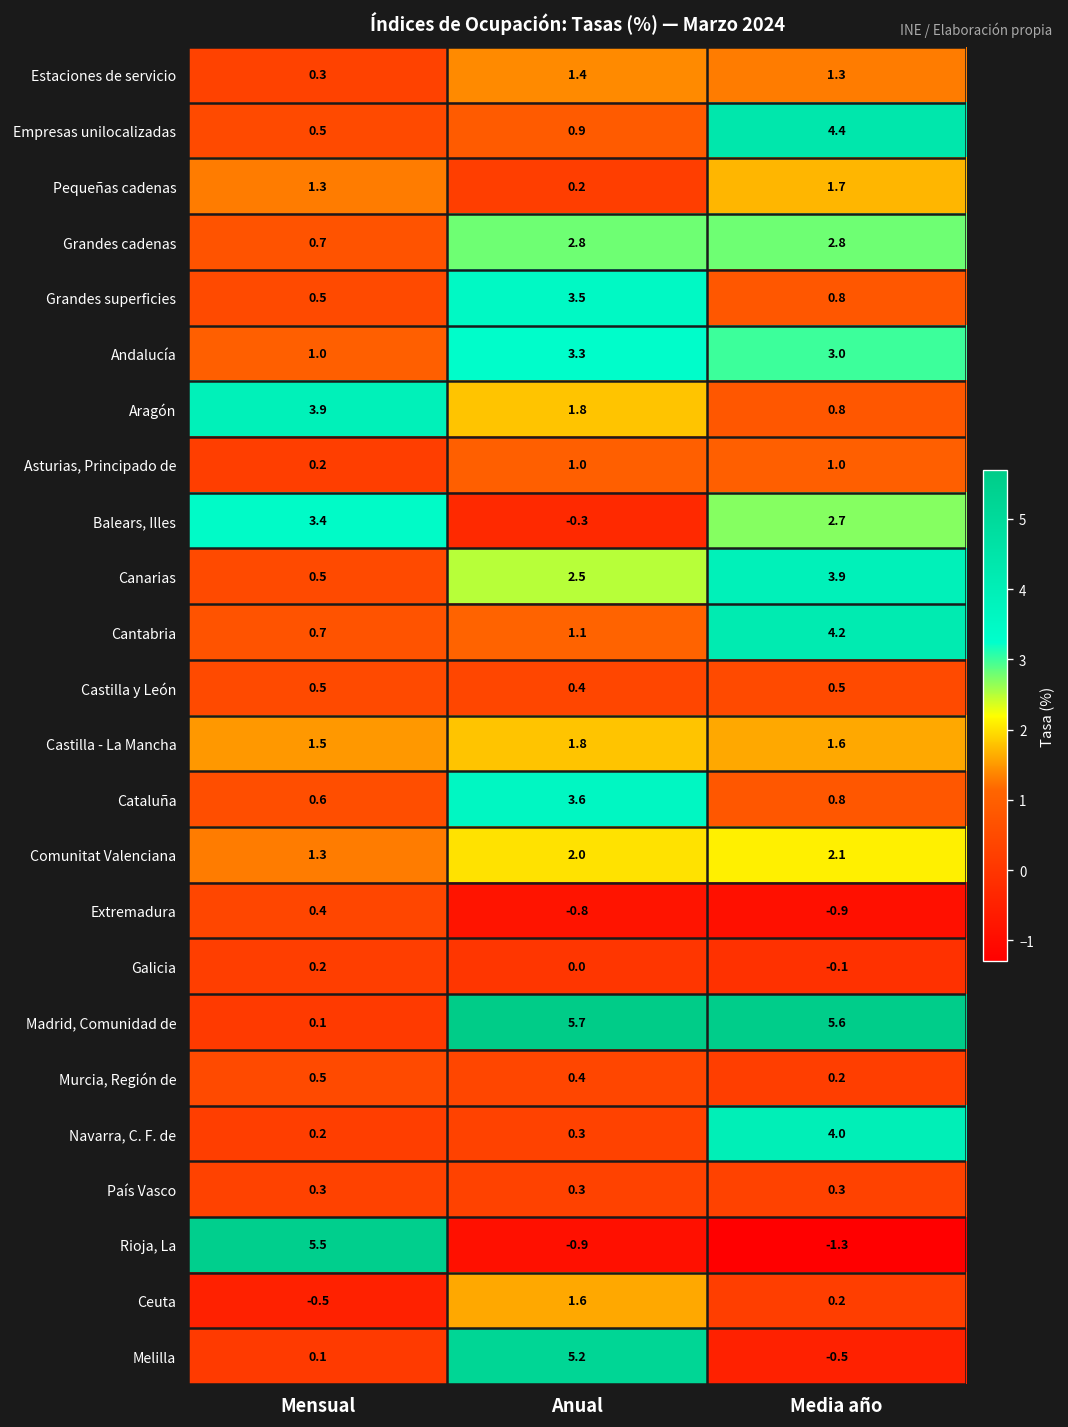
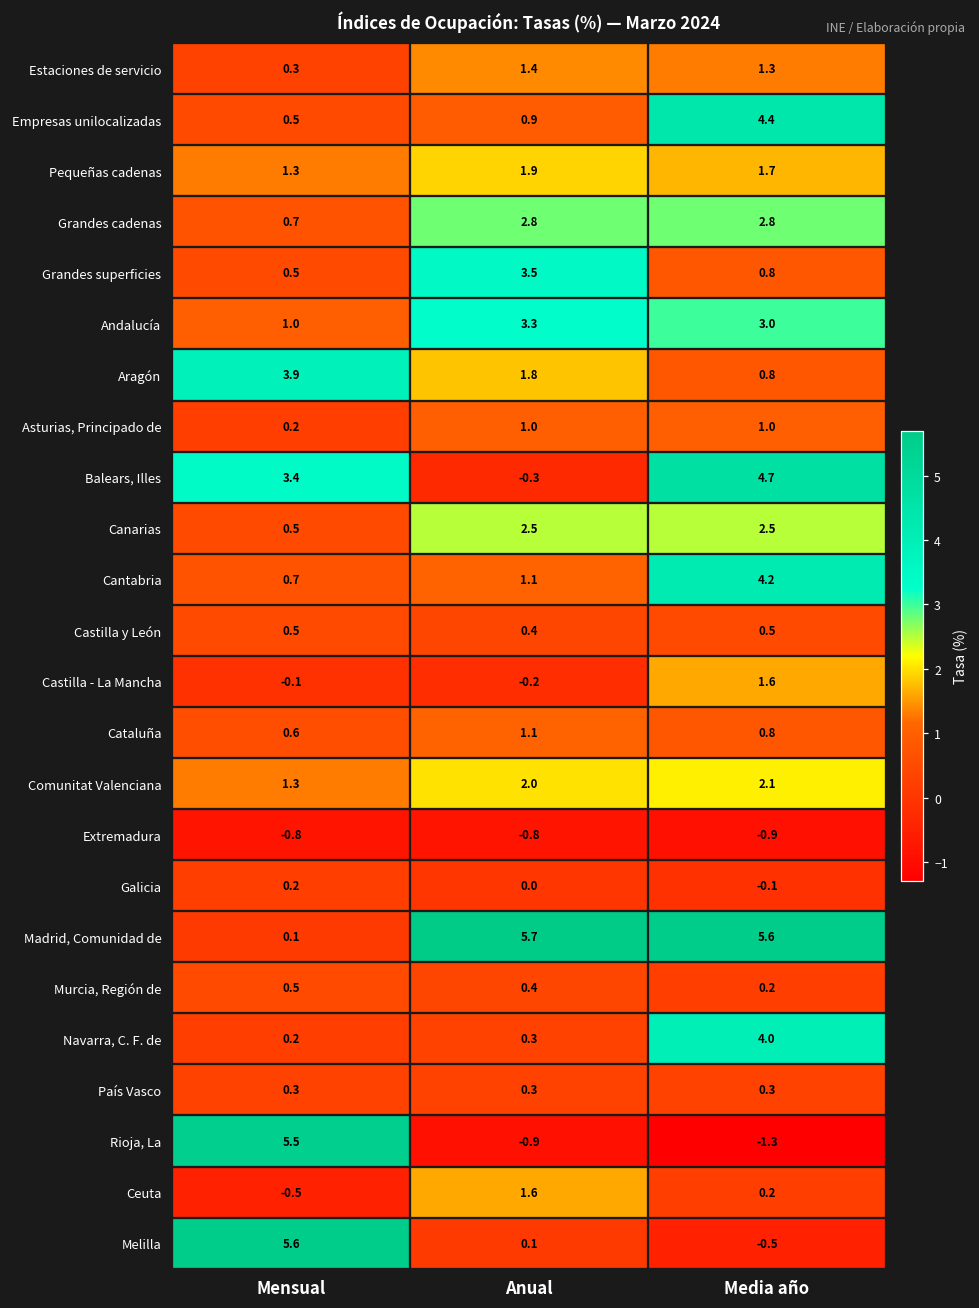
  {
    "Estaciones de servicio": {
      "Mensual": 0.3,
      "Anual": 1.4,
      "Media año": 1.3
    },
    "Empresas unilocalizadas": {
      "Mensual": 0.5,
      "Anual": 0.9,
      "Media año": 4.4
    },
    "Pequeñas cadenas": {
      "Mensual": 1.3,
-     "Anual": 0.2,
+     "Anual": 1.9,
      "Media año": 1.7
    },
    "Grandes cadenas": {
      "Mensual": 0.7,
      "Anual": 2.8,
      "Media año": 2.8
    },
    "Grandes superficies": {
      "Mensual": 0.5,
      "Anual": 3.5,
      "Media año": 0.8
    },
    "Andalucía": {
      "Mensual": 1.0,
      "Anual": 3.3,
      "Media año": 3.0
    },
    "Aragón": {
      "Mensual": 3.9,
      "Anual": 1.8,
      "Media año": 0.8
    },
    "Asturias, Principado de": {
      "Mensual": 0.2,
      "Anual": 1.0,
      "Media año": 1.0
    },
    "Balears, Illes": {
      "Mensual": 3.4,
      "Anual": -0.3,
-     "Media año": 2.7
+     "Media año": 4.7
    },
    "Canarias": {
      "Mensual": 0.5,
      "Anual": 2.5,
-     "Media año": 3.9
+     "Media año": 2.5
    },
    "Cantabria": {
      "Mensual": 0.7,
      "Anual": 1.1,
      "Media año": 4.2
    },
    "Castilla y León": {
      "Mensual": 0.5,
      "Anual": 0.4,
      "Media año": 0.5
    },
    "Castilla - La Mancha": {
-     "Mensual": 1.5,
-     "Anual": 1.8,
+     "Mensual": -0.1,
+     "Anual": -0.2,
      "Media año": 1.6
    },
    "Cataluña": {
      "Mensual": 0.6,
-     "Anual": 3.6,
+     "Anual": 1.1,
      "Media año": 0.8
    },
    "Comunitat Valenciana": {
      "Mensual": 1.3,
      "Anual": 2.0,
      "Media año": 2.1
    },
    "Extremadura": {
-     "Mensual": 0.4,
+     "Mensual": -0.8,
      "Anual": -0.8,
      "Media año": -0.9
    },
    "Galicia": {
      "Mensual": 0.2,
      "Anual": 0.0,
      "Media año": -0.1
    },
    "Madrid, Comunidad de": {
      "Mensual": 0.1,
      "Anual": 5.7,
      "Media año": 5.6
    },
    "Murcia, Región de": {
      "Mensual": 0.5,
      "Anual": 0.4,
      "Media año": 0.2
    },
    "Navarra, C. F. de": {
      "Mensual": 0.2,
      "Anual": 0.3,
      "Media año": 4.0
    },
    "País Vasco": {
      "Mensual": 0.3,
      "Anual": 0.3,
      "Media año": 0.3
    },
    "Rioja, La": {
      "Mensual": 5.5,
      "Anual": -0.9,
      "Media año": -1.3
    },
    "Ceuta": {
      "Mensual": -0.5,
      "Anual": 1.6,
      "Media año": 0.2
    },
    "Melilla": {
-     "Mensual": 0.1,
-     "Anual": 5.2,
+     "Mensual": 5.6,
+     "Anual": 0.1,
      "Media año": -0.5
    }
  }
